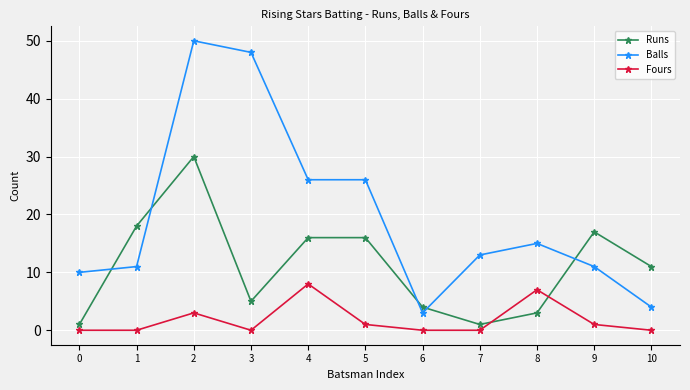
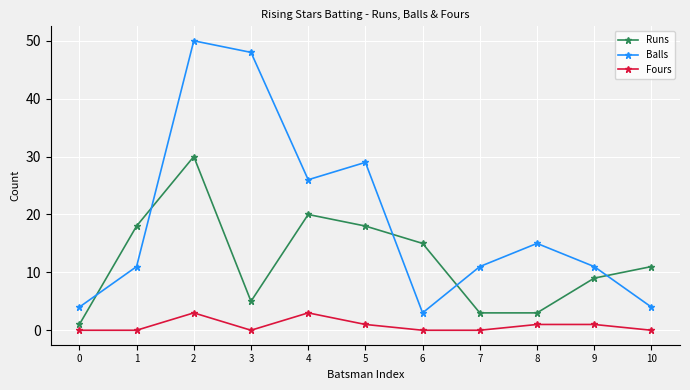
  {
    "Runs": {
      "0": 1,
      "1": 18,
      "2": 30,
      "3": 5,
-     "4": 16,
-     "5": 16,
-     "6": 4,
-     "7": 1,
+     "4": 20,
+     "5": 18,
+     "6": 15,
+     "7": 3,
      "8": 3,
-     "9": 17,
+     "9": 9,
      "10": 11
    },
    "Balls": {
-     "0": 10,
+     "0": 4,
      "1": 11,
      "2": 50,
      "3": 48,
      "4": 26,
-     "5": 26,
+     "5": 29,
      "6": 3,
-     "7": 13,
+     "7": 11,
      "8": 15,
      "9": 11,
      "10": 4
    },
    "Fours": {
      "0": 0,
      "1": 0,
      "2": 3,
      "3": 0,
-     "4": 8,
+     "4": 3,
      "5": 1,
      "6": 0,
      "7": 0,
-     "8": 7,
+     "8": 1,
      "9": 1,
      "10": 0
    }
  }
